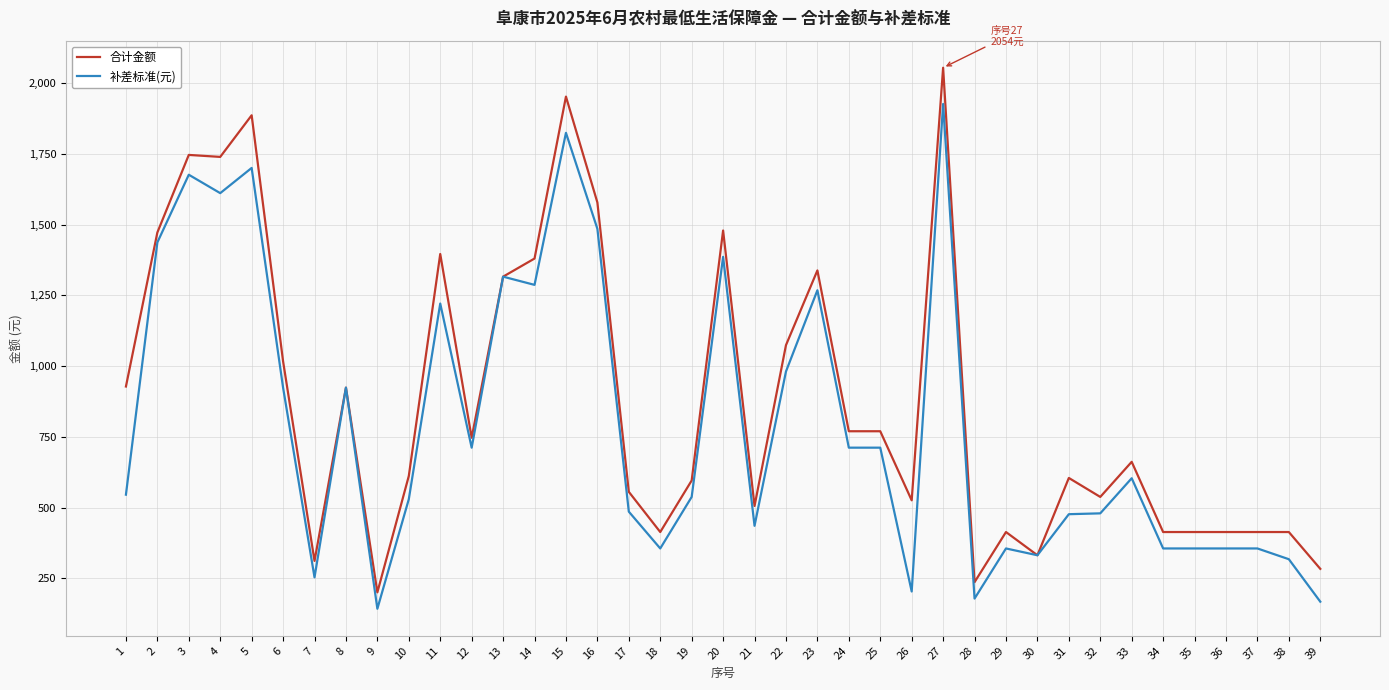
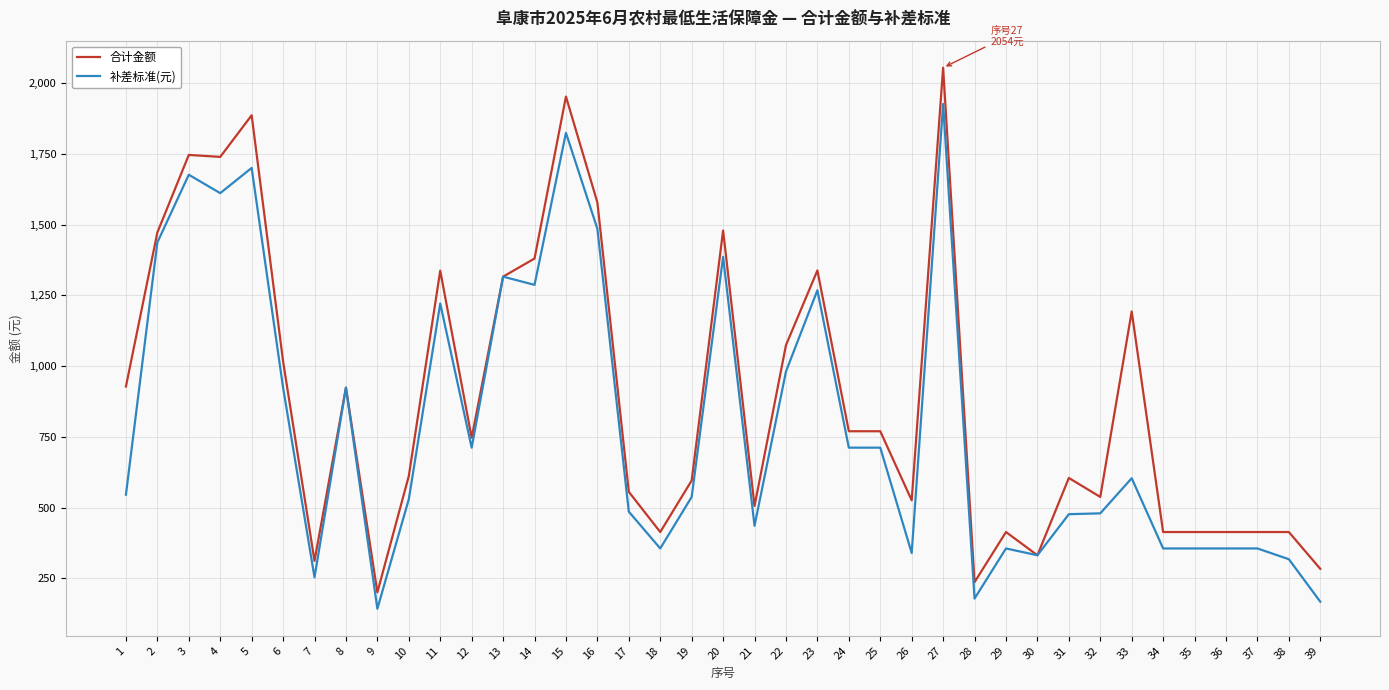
  {
    "合计金额": {
      "1": "930",
      "2": "1,470",
      "3": "1,750",
      "4": "1,740",
      "5": "1,890",
      "6": "1,020",
      "7": "310",
      "9": "200",
      "10": "610",
-     "11": "1,400",
+     "11": "1,340",
      "12": "750",
      "14": "1,380",
      "15": "1,950",
      "16": "1,580",
      "17": "560",
      "18": "410",
      "19": "600",
      "20": "1,480",
      "21": "510",
      "22": "1,070",
      "23": "1,340",
      "24": "770",
      "25": "770",
      "26": "530",
      "28": "240",
      "29": "410",
      "31": "610",
      "32": "540",
-     "33": "660",
+     "33": "1,190",
      "34": "410",
      "35": "410",
      "36": "410",
      "37": "410",
      "38": "410",
      "39": "280"
    },
    "补差标准(元)": {
      "1": "550",
      "2": "1,440",
      "3": "1,680",
      "4": "1,610",
      "5": "1,700",
      "6": "920",
      "7": "250",
      "9": "140",
      "10": "530",
      "11": "1,220",
      "12": "710",
      "14": "1,290",
      "15": "1,820",
      "16": "1,490",
      "17": "490",
      "18": "360",
      "19": "540",
      "20": "1,390",
      "21": "440",
      "22": "980",
      "23": "1,270",
      "24": "710",
      "25": "710",
-     "26": "200",
+     "26": "340",
      "27": "1,930",
      "28": "180",
      "29": "360",
      "31": "480",
      "32": "480",
      "33": "600",
      "34": "360",
      "35": "360",
      "36": "360",
      "37": "360",
      "38": "320",
      "39": "170"
    }
  }
